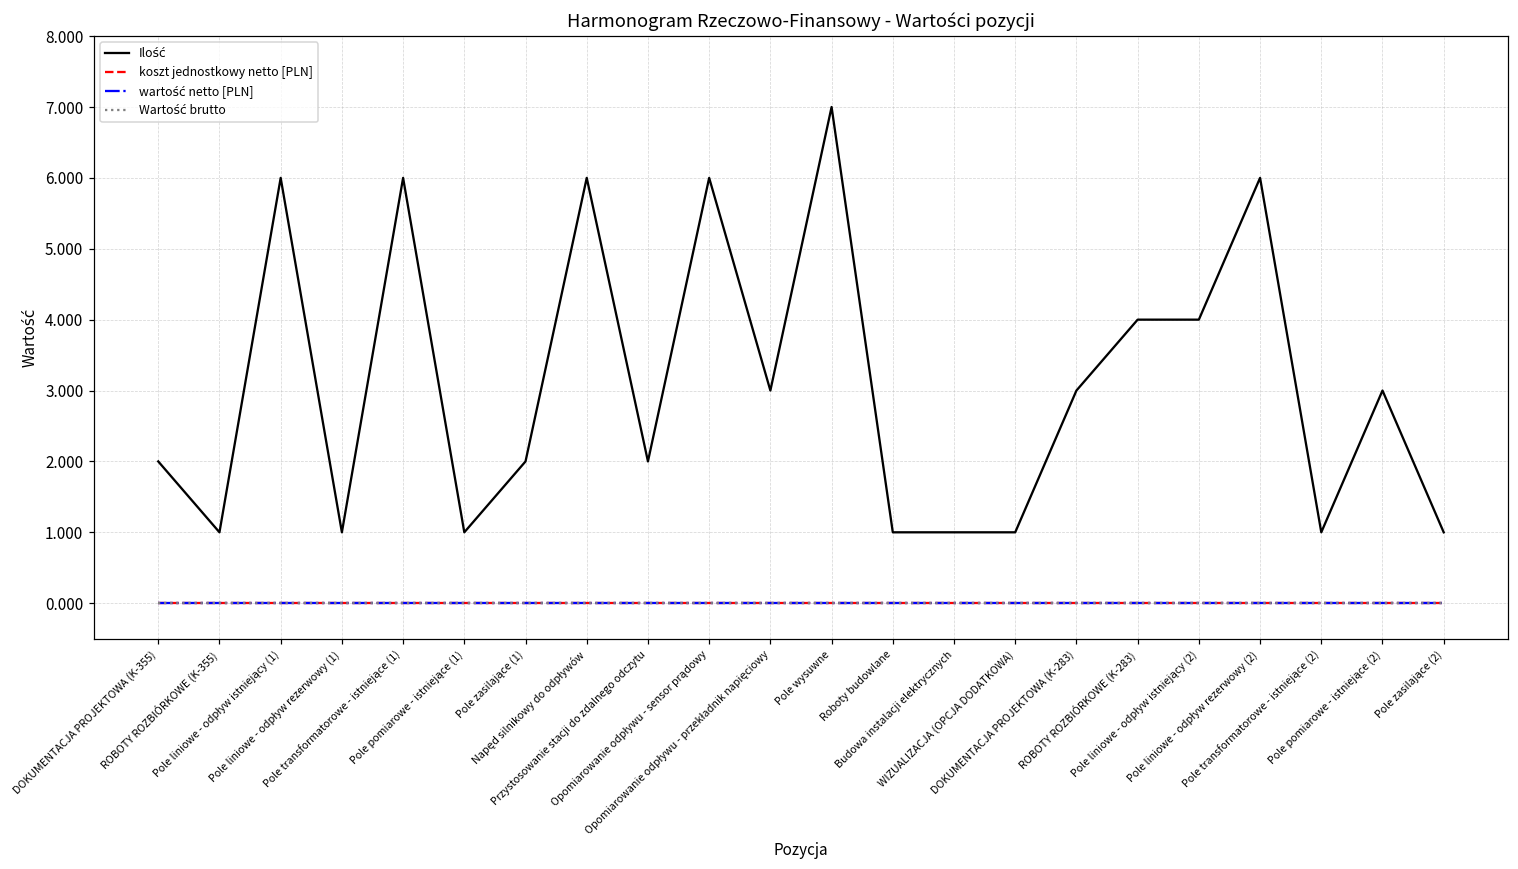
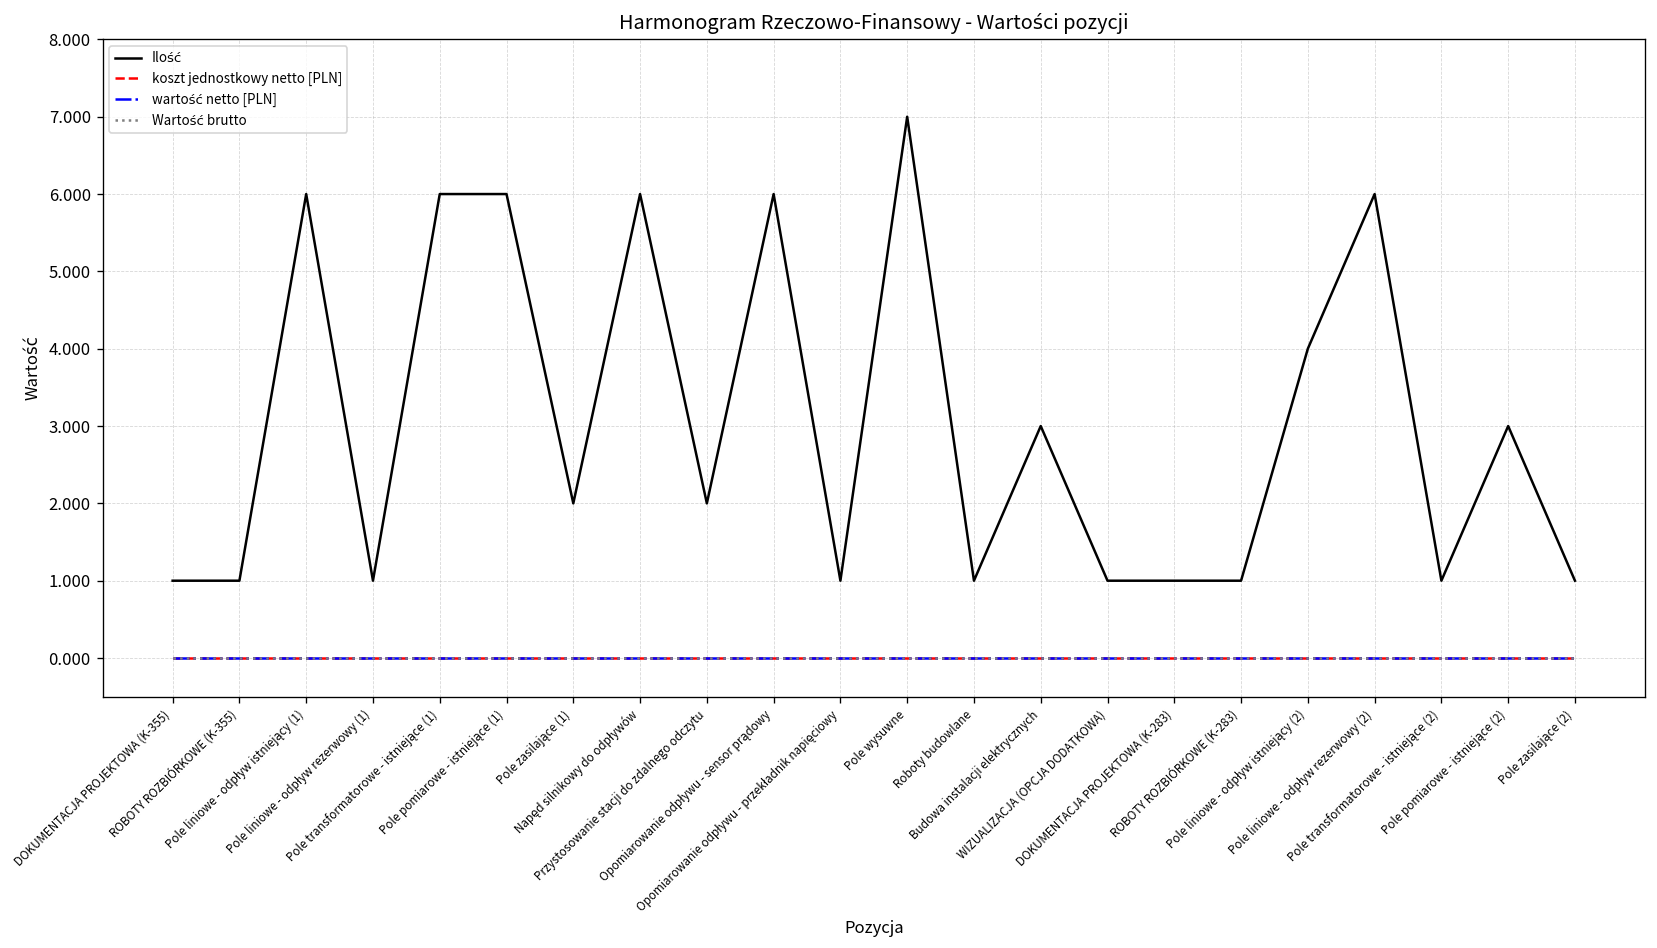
  {
    "Ilość": {
-     "DOKUMENTACJA PROJEKTOWA (K-355)": 2,
+     "DOKUMENTACJA PROJEKTOWA (K-355)": 1,
      "ROBOTY ROZBIÓRKOWE (K-355)": 1,
      "Pole liniowe - odpływ istniejący (1)": 6,
      "Pole liniowe - odpływ rezerwowy (1)": 1,
      "Pole transformatorowe - istniejące (1)": 6,
-     "Pole pomiarowe - istniejące (1)": 1,
+     "Pole pomiarowe - istniejące (1)": 6,
      "Pole zasilające (1)": 2,
      "Napęd silnikowy do odpływów": 6,
      "Przystosowanie stacji do zdalnego odczytu": 2,
      "Opomiarowanie odpływu - sensor prądowy": 6,
-     "Opomiarowanie odpływu - przekładnik napięciowy": 3,
+     "Opomiarowanie odpływu - przekładnik napięciowy": 1,
      "Pole wysuwne": 7,
      "Roboty budowlane": 1,
-     "Budowa instalacji elektrycznych": 1,
+     "Budowa instalacji elektrycznych": 3,
      "WIZUALIZACJA (OPCJA DODATKOWA)": 1,
-     "DOKUMENTACJA PROJEKTOWA (K-283)": 3,
-     "ROBOTY ROZBIÓRKOWE (K-283)": 4,
+     "DOKUMENTACJA PROJEKTOWA (K-283)": 1,
+     "ROBOTY ROZBIÓRKOWE (K-283)": 1,
      "Pole liniowe - odpływ istniejący (2)": 4,
      "Pole liniowe - odpływ rezerwowy (2)": 6,
      "Pole transformatorowe - istniejące (2)": 1,
      "Pole pomiarowe - istniejące (2)": 3,
      "Pole zasilające (2)": 1
    },
    "Wartość brutto": {
      "DOKUMENTACJA PROJEKTOWA (K-355)": 0,
      "ROBOTY ROZBIÓRKOWE (K-355)": 0,
      "Pole liniowe - odpływ istniejący (1)": 0,
      "Pole liniowe - odpływ rezerwowy (1)": 0,
      "Pole transformatorowe - istniejące (1)": 0,
      "Pole pomiarowe - istniejące (1)": 0,
      "Pole zasilające (1)": 0,
      "Napęd silnikowy do odpływów": 0,
      "Przystosowanie stacji do zdalnego odczytu": 0,
      "Opomiarowanie odpływu - sensor prądowy": 0,
      "Opomiarowanie odpływu - przekładnik napięciowy": 0,
      "Pole wysuwne": 0,
      "Roboty budowlane": 0,
      "Budowa instalacji elektrycznych": 0,
      "WIZUALIZACJA (OPCJA DODATKOWA)": 0,
      "DOKUMENTACJA PROJEKTOWA (K-283)": 0,
      "ROBOTY ROZBIÓRKOWE (K-283)": 0,
      "Pole liniowe - odpływ istniejący (2)": 0,
      "Pole liniowe - odpływ rezerwowy (2)": 0,
      "Pole transformatorowe - istniejące (2)": 0,
      "Pole pomiarowe - istniejące (2)": 0,
      "Pole zasilające (2)": 0
    }
  }
